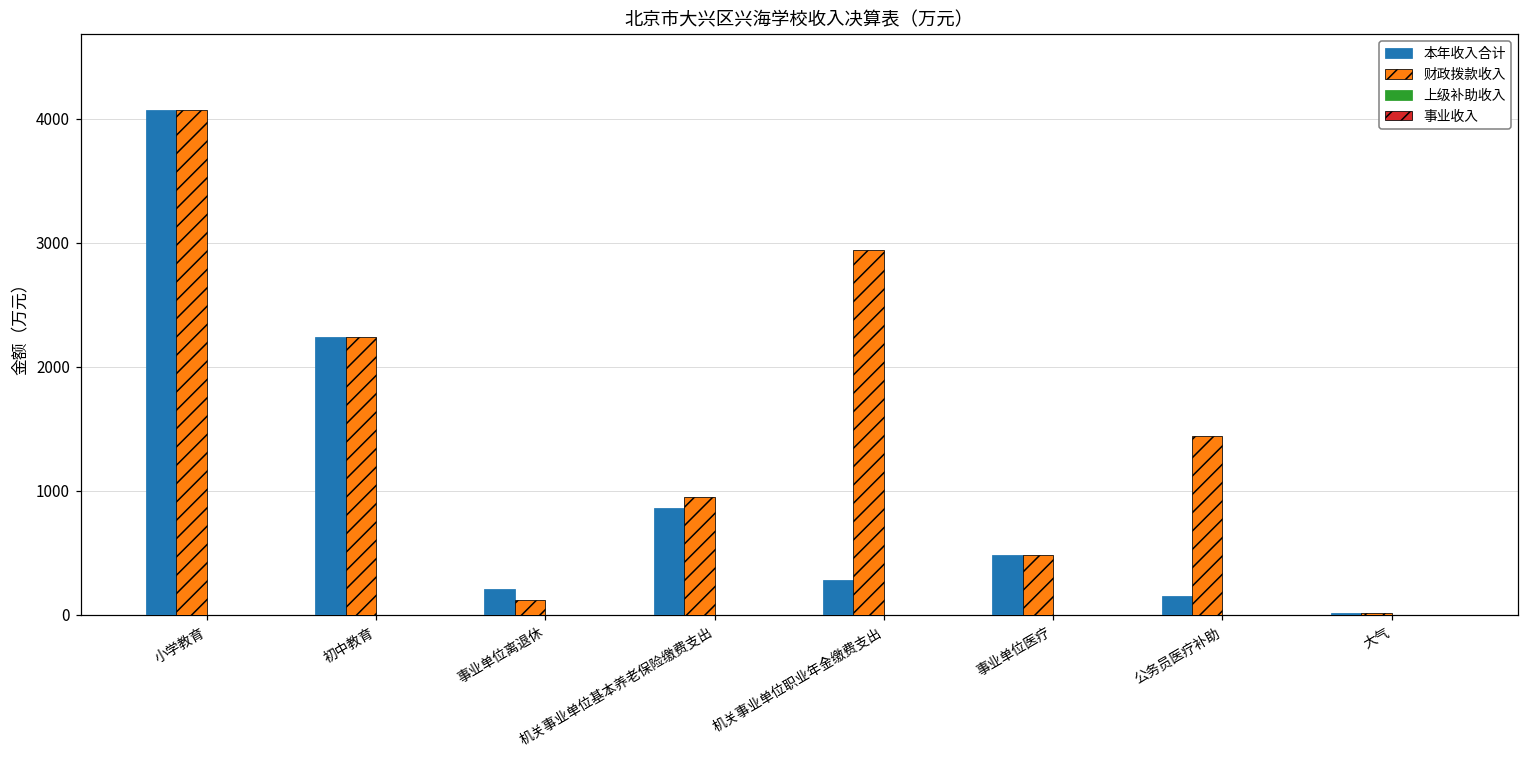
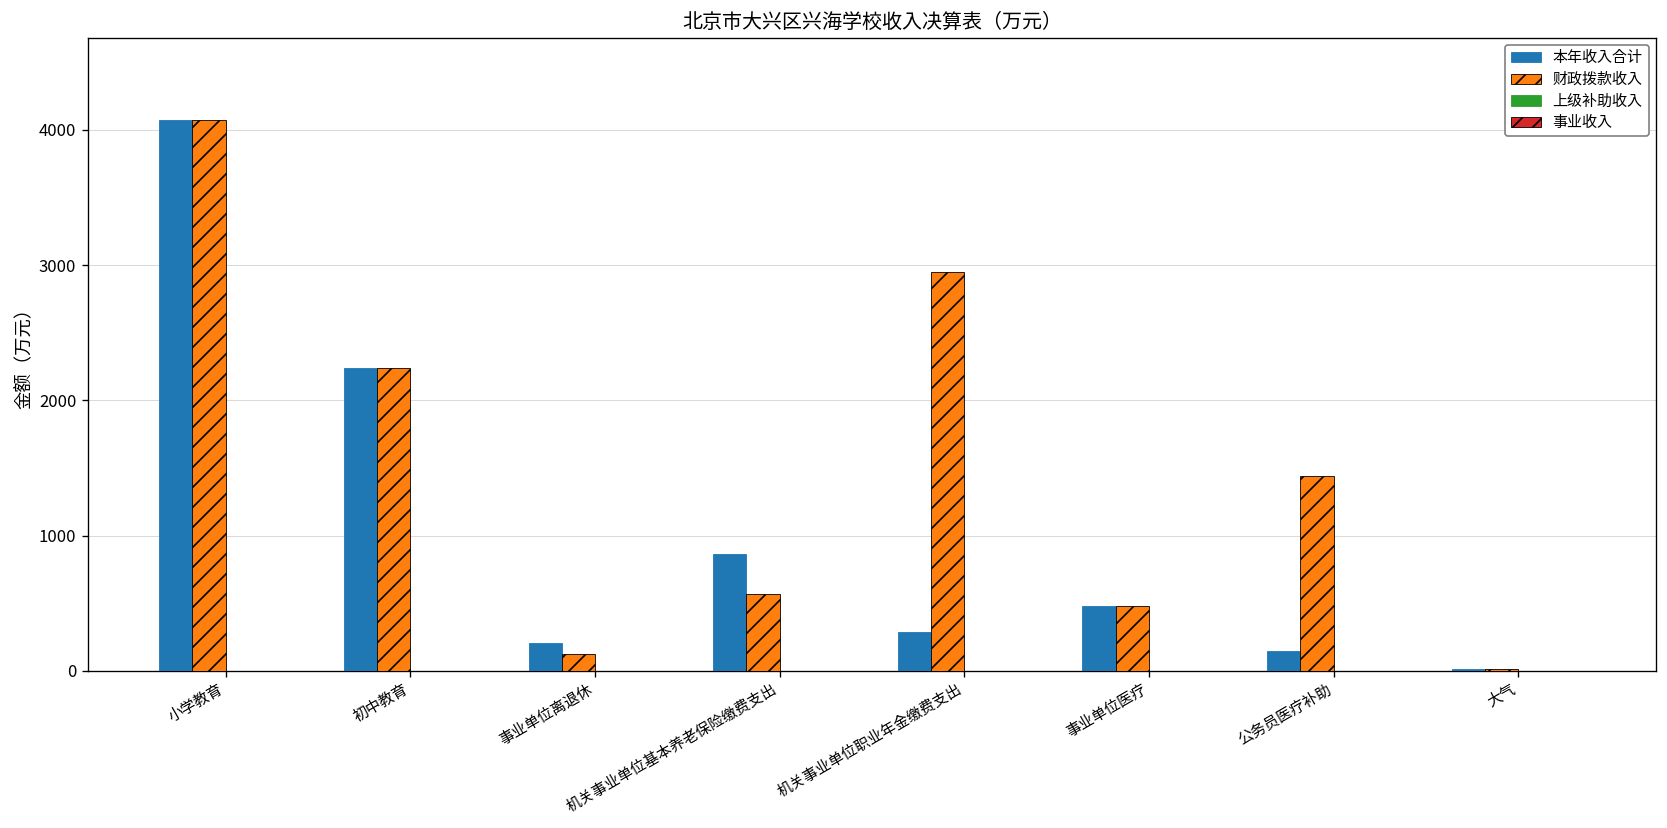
  {
    "本年收入合计": {
      "小学教育": 4070,
      "初中教育": 2240,
      "事业单位离退休": 210,
      "机关事业单位基本养老保险缴费支出": 870,
      "机关事业单位职业年金缴费支出": 280,
      "事业单位医疗": 480,
      "公务员医疗补助": 150
    },
    "财政拨款收入": {
      "小学教育": 4070,
      "初中教育": 2240,
      "事业单位离退休": 120,
-     "机关事业单位基本养老保险缴费支出": 950,
+     "机关事业单位基本养老保险缴费支出": 570,
      "机关事业单位职业年金缴费支出": 2950,
      "事业单位医疗": 480,
      "公务员医疗补助": 1440
    },
    "上级补助收入": {
      "小学教育": 0,
      "初中教育": 0,
      "事业单位离退休": 0,
      "机关事业单位基本养老保险缴费支出": 0,
      "机关事业单位职业年金缴费支出": 0,
      "事业单位医疗": 0,
      "公务员医疗补助": 0,
      "大气": 0
    },
    "事业收入": {
      "小学教育": 0,
      "初中教育": 0,
      "事业单位离退休": 0,
      "机关事业单位基本养老保险缴费支出": 0,
      "机关事业单位职业年金缴费支出": 0,
      "事业单位医疗": 0,
      "公务员医疗补助": 0,
      "大气": 0
    }
  }
